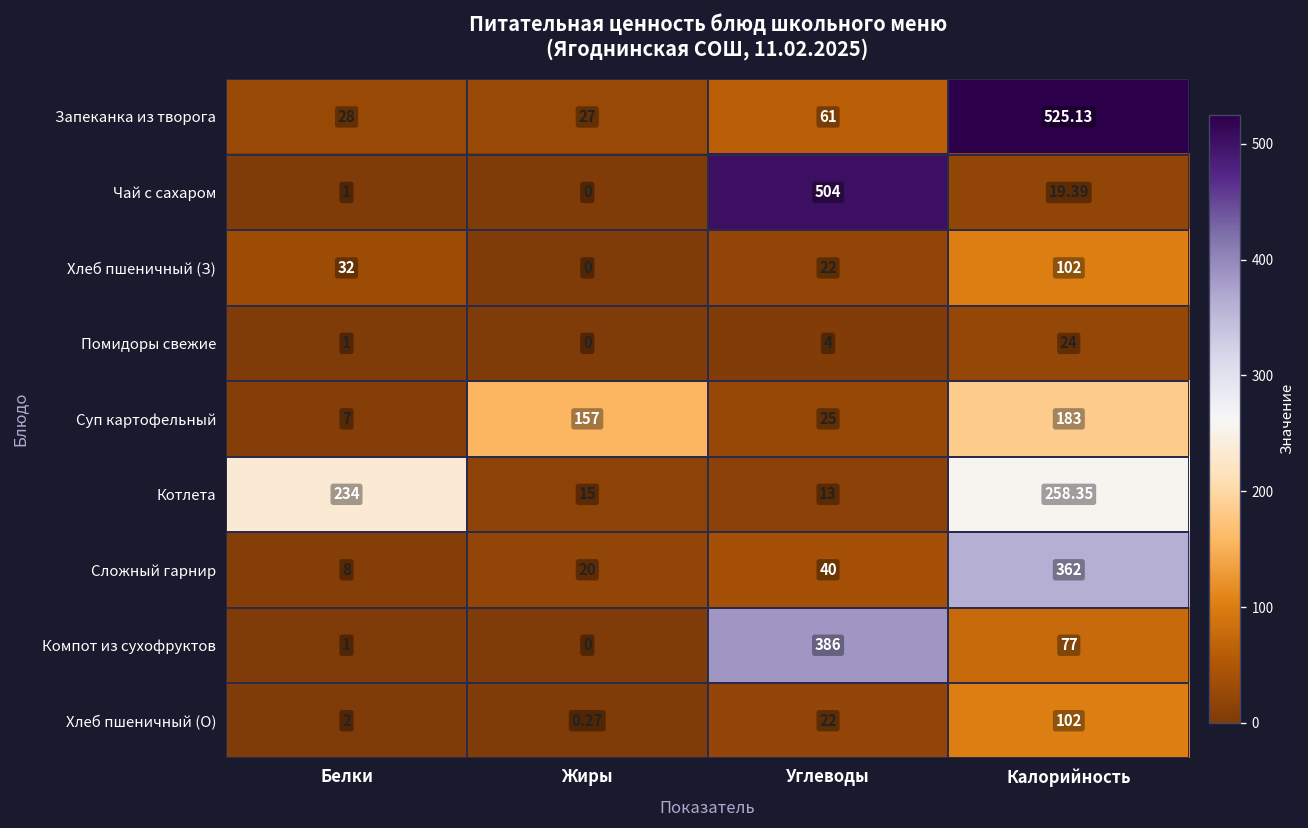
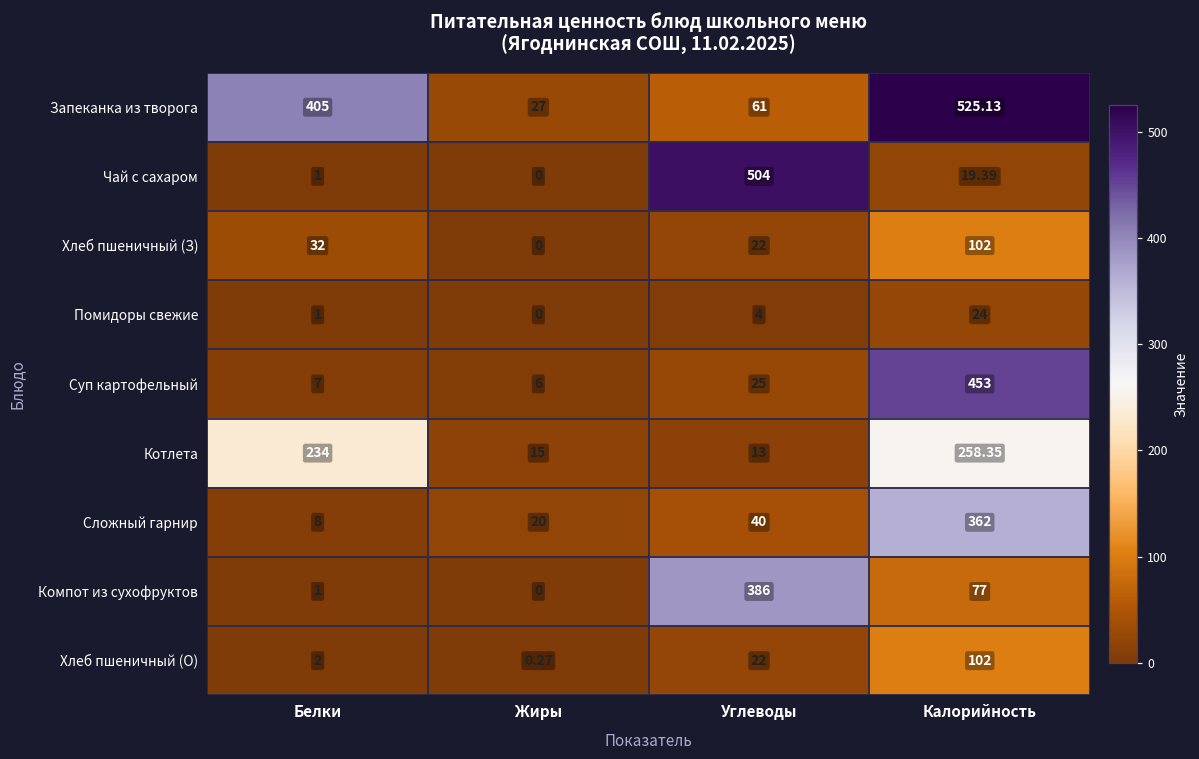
  {
    "Запеканка из творога": {
-     "Белки": 28
+     "Белки": 405
    },
    "Суп картофельный": {
-     "Жиры": 157,
-     "Калорийность": 183
+     "Жиры": 6,
+     "Калорийность": 453
    }
  }
